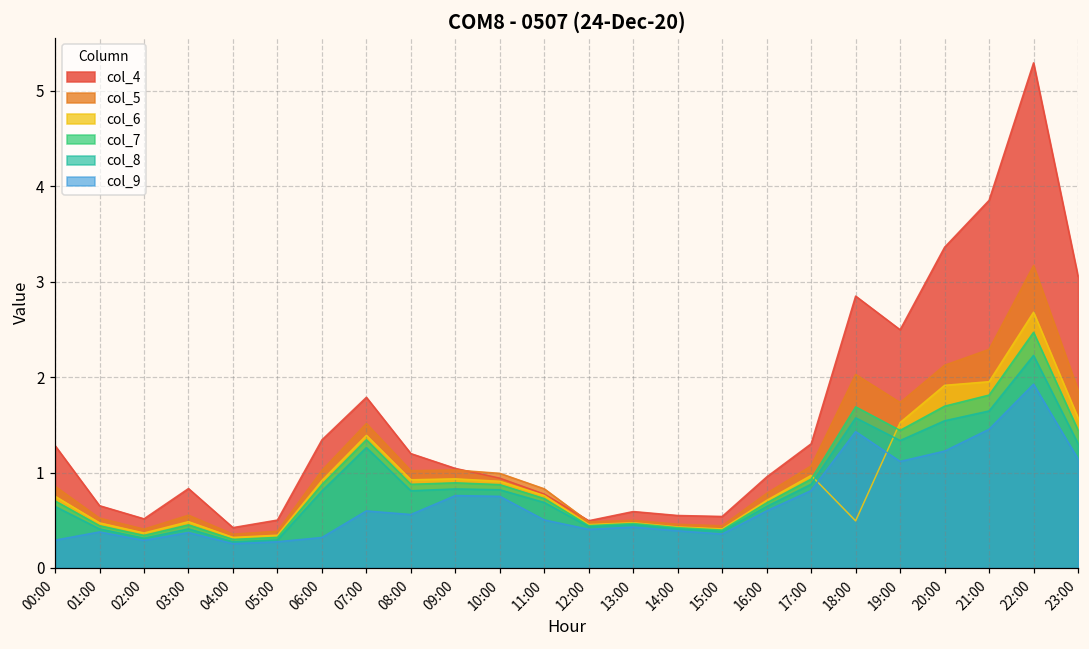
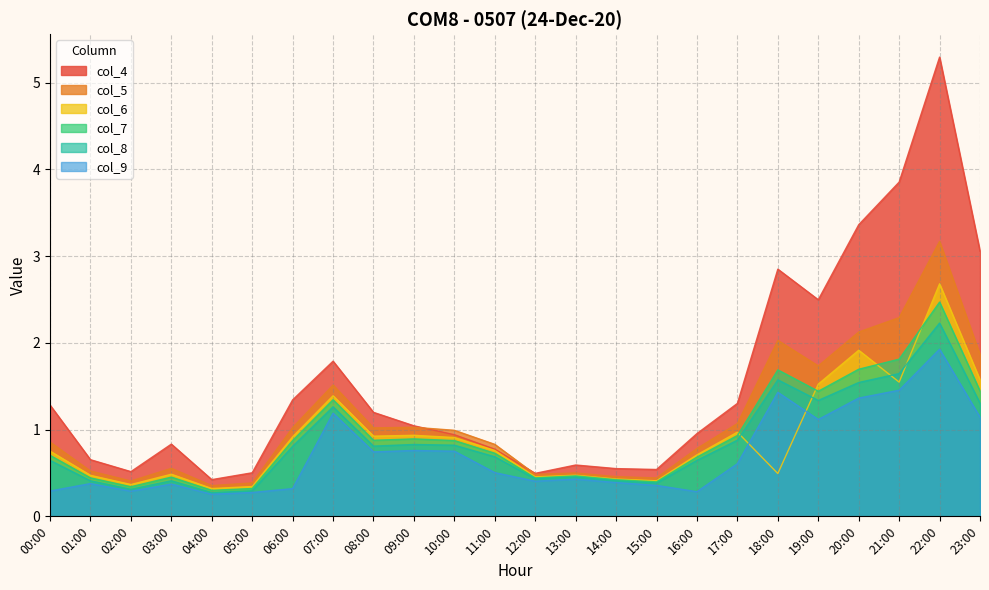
  {
    "col_6": {
      "00:00": 0.8,
      "01:00": 0.5,
      "03:00": 0.5,
      "06:00": 0.9,
      "07:00": 1.4,
      "08:00": 0.9,
      "09:00": 0.9,
      "10:00": 0.9,
      "17:00": 1.0,
      "18:00": 0.5,
      "19:00": 1.5,
      "20:00": 1.9,
-     "21:00": 2.0,
+     "21:00": 1.5,
      "22:00": 2.7,
      "23:00": 1.6
    },
    "col_9": {
      "00:00": 0.3,
      "01:00": 0.4,
      "03:00": 0.4,
      "06:00": 0.3,
-     "07:00": 0.6,
-     "08:00": 0.6,
+     "07:00": 1.2,
+     "08:00": 0.7,
      "09:00": 0.8,
      "10:00": 0.8,
      "11:00": 0.5,
-     "16:00": 0.6,
-     "17:00": 0.8,
+     "16:00": 0.3,
+     "17:00": 0.6,
      "18:00": 1.4,
      "19:00": 1.1,
-     "20:00": 1.2,
+     "20:00": 1.4,
      "21:00": 1.5,
      "22:00": 1.9,
      "23:00": 1.1
    }
  }
